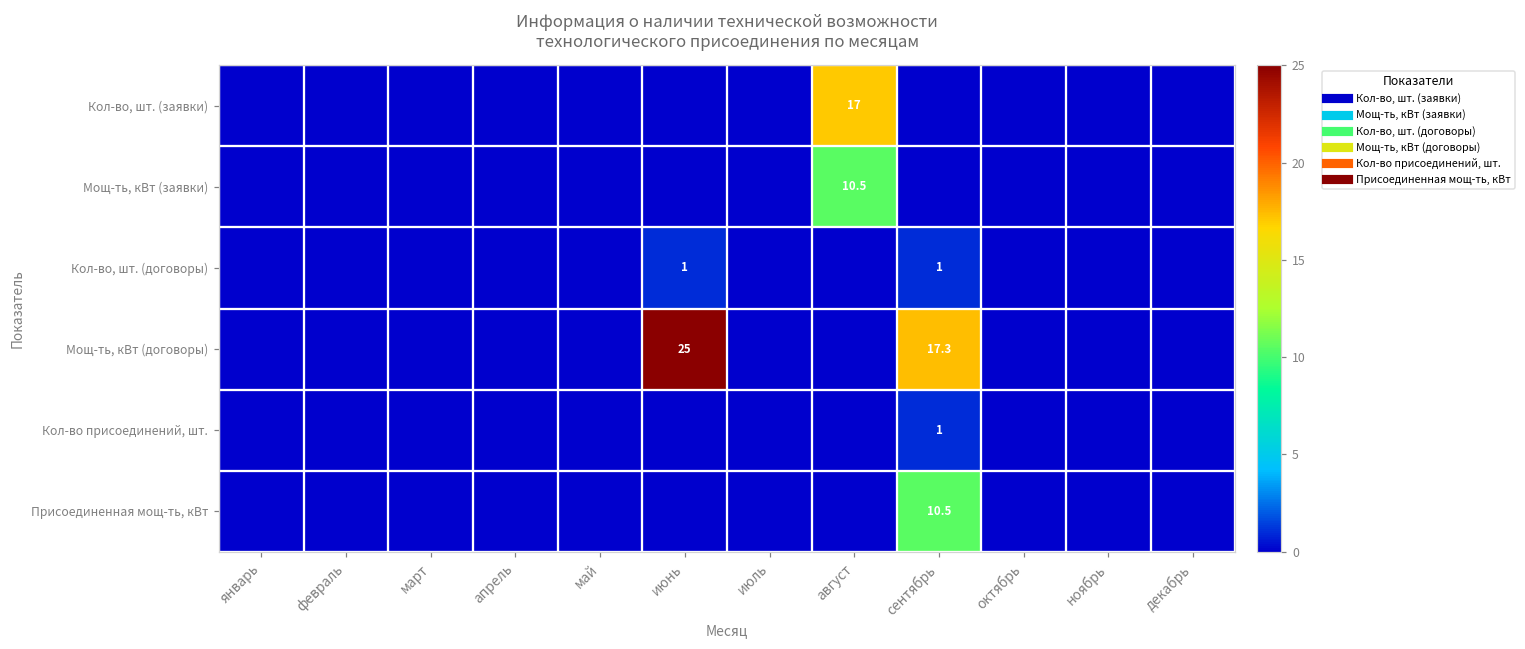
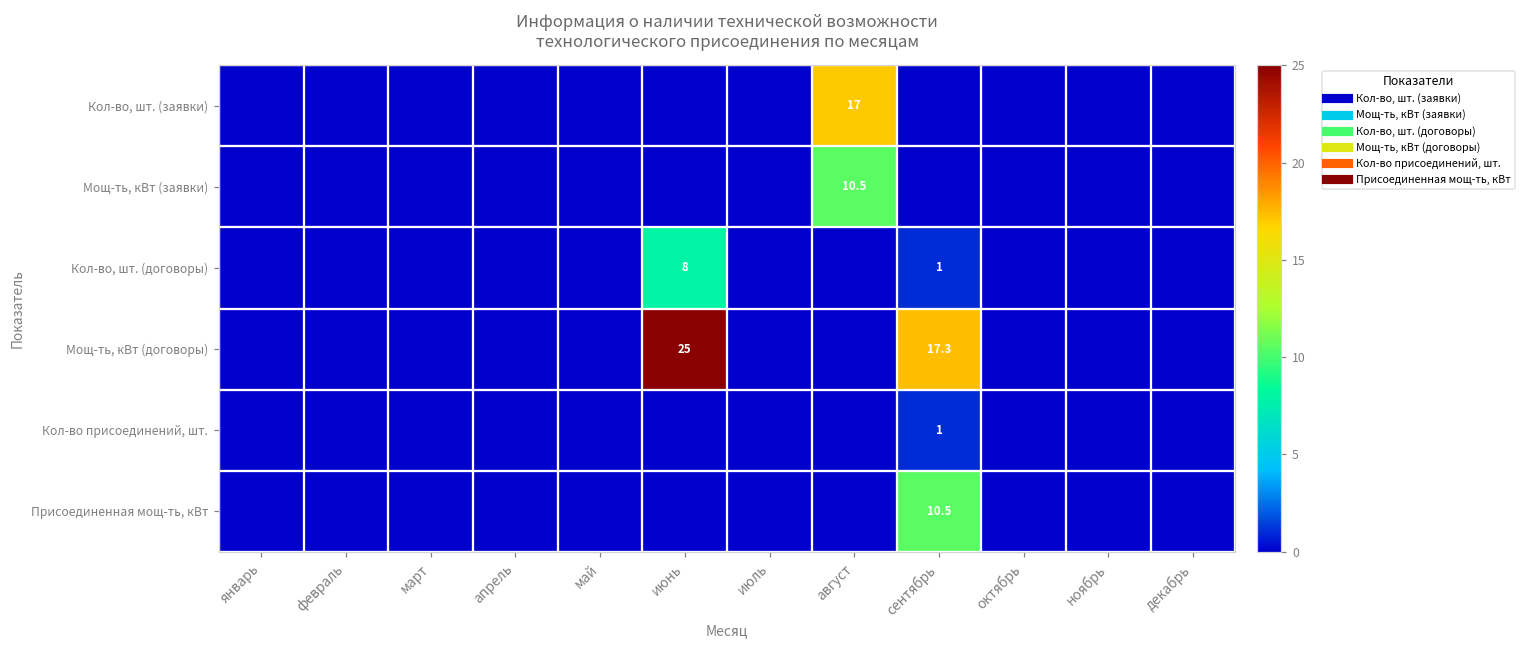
  {
    "Кол-во, шт. (заявки)": {
      "август": 17
    },
    "Мощ-ть, кВт (заявки)": {
      "август": 10.5
    },
    "Кол-во, шт. (договоры)": {
-     "июнь": 1,
+     "июнь": 8,
      "сентябрь": 1
    },
    "Мощ-ть, кВт (договоры)": {
      "июнь": 25,
      "сентябрь": 17.3
    },
    "Кол-во присоединений, шт.": {
      "сентябрь": 1
    },
    "Присоединенная мощ-ть, кВт": {
      "сентябрь": 10.5
    }
  }
